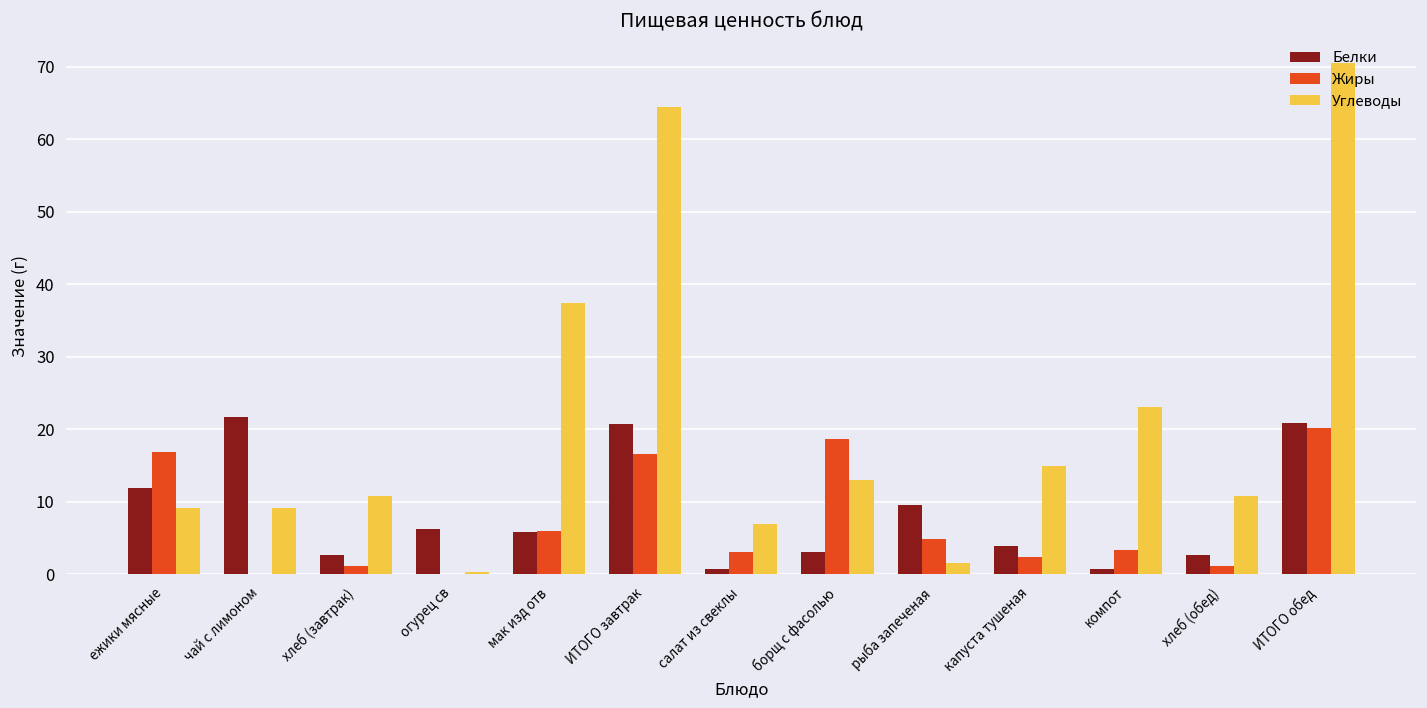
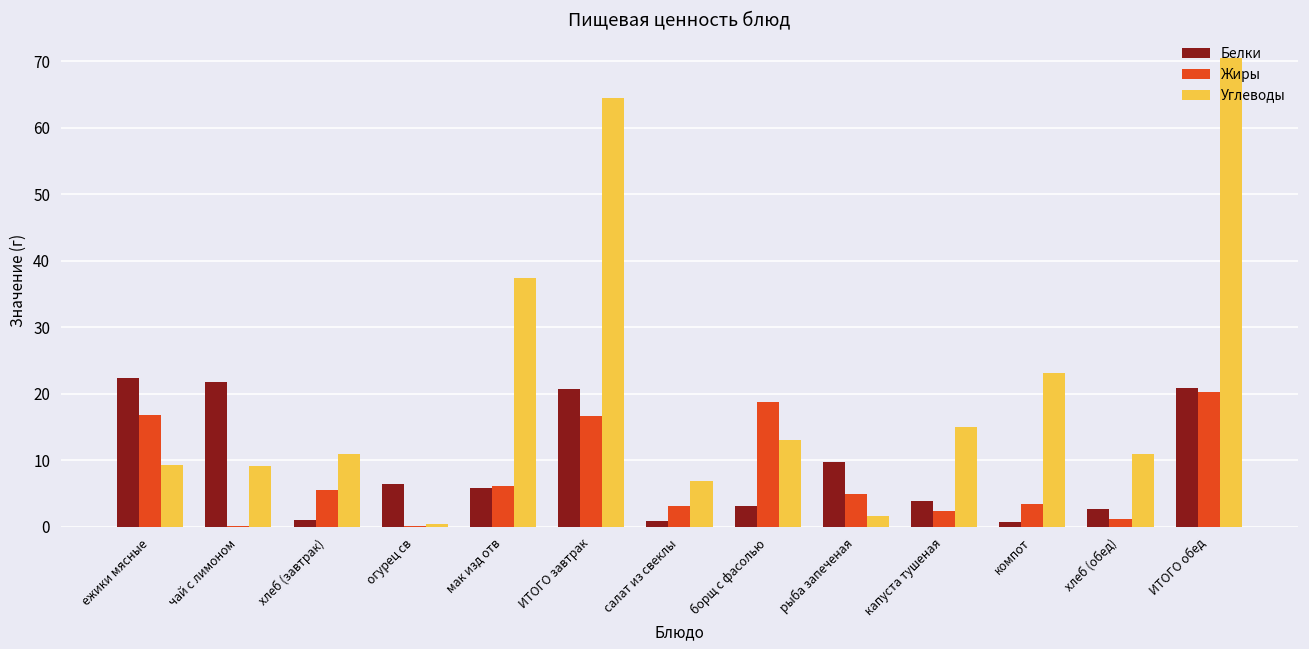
  {
    "Белки": {
-     "ежики мясные": 12,
+     "ежики мясные": 22,
      "чай с лимоном": 22,
-     "хлеб (завтрак)": 3,
+     "хлеб (завтрак)": 1,
      "огурец св": 6,
      "мак изд отв": 6,
      "ИТОГО завтрак": 21,
      "салат из свеклы": 1,
      "борщ с фасолью": 3,
      "рыба запеченая": 10,
      "капуста тушеная": 4,
      "компот": 1,
      "хлеб (обед)": 3,
      "ИТОГО обед": 21
    },
    "Жиры": {
      "ежики мясные": 17,
-     "хлеб (завтрак)": 1,
+     "хлеб (завтрак)": 5,
      "мак изд отв": 6,
      "ИТОГО завтрак": 17,
      "салат из свеклы": 3,
      "борщ с фасолью": 19,
      "рыба запеченая": 5,
      "капуста тушеная": 2,
      "компот": 3,
      "хлеб (обед)": 1,
      "ИТОГО обед": 20
    },
    "Углеводы": {
      "ежики мясные": 9,
      "чай с лимоном": 9,
      "хлеб (завтрак)": 11,
      "мак изд отв": 37,
      "ИТОГО завтрак": 64,
      "салат из свеклы": 7,
      "борщ с фасолью": 13,
      "рыба запеченая": 2,
      "капуста тушеная": 15,
      "компот": 23,
      "хлеб (обед)": 11,
      "ИТОГО обед": 70
    }
  }
